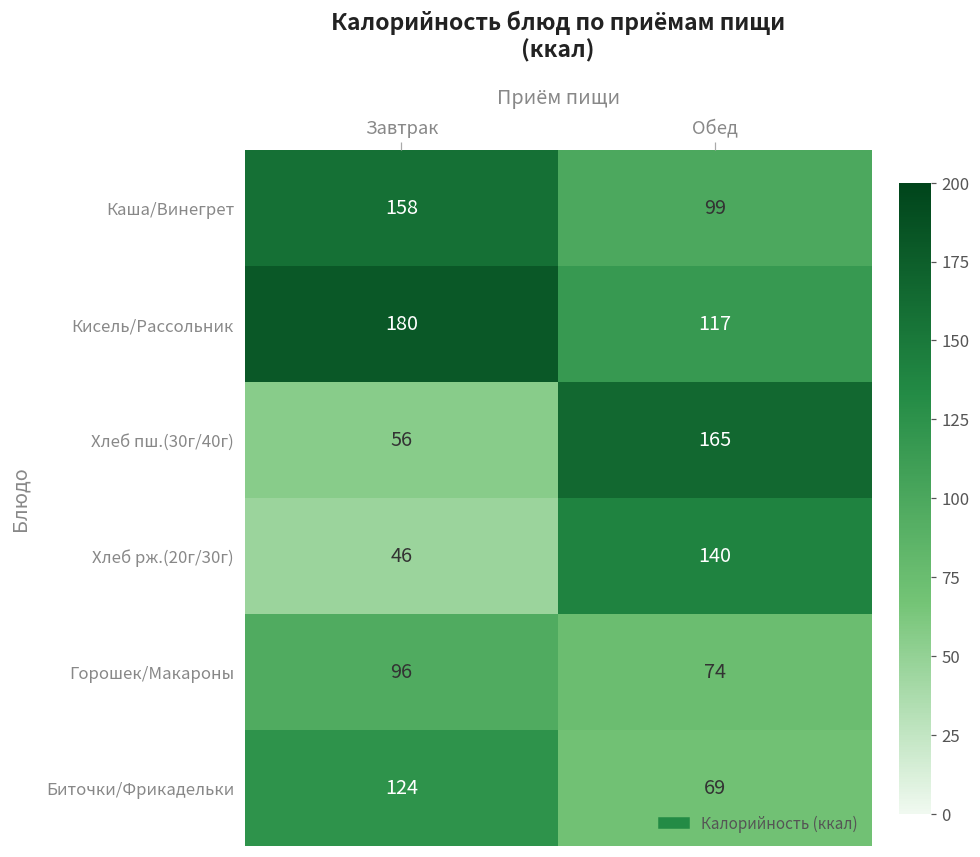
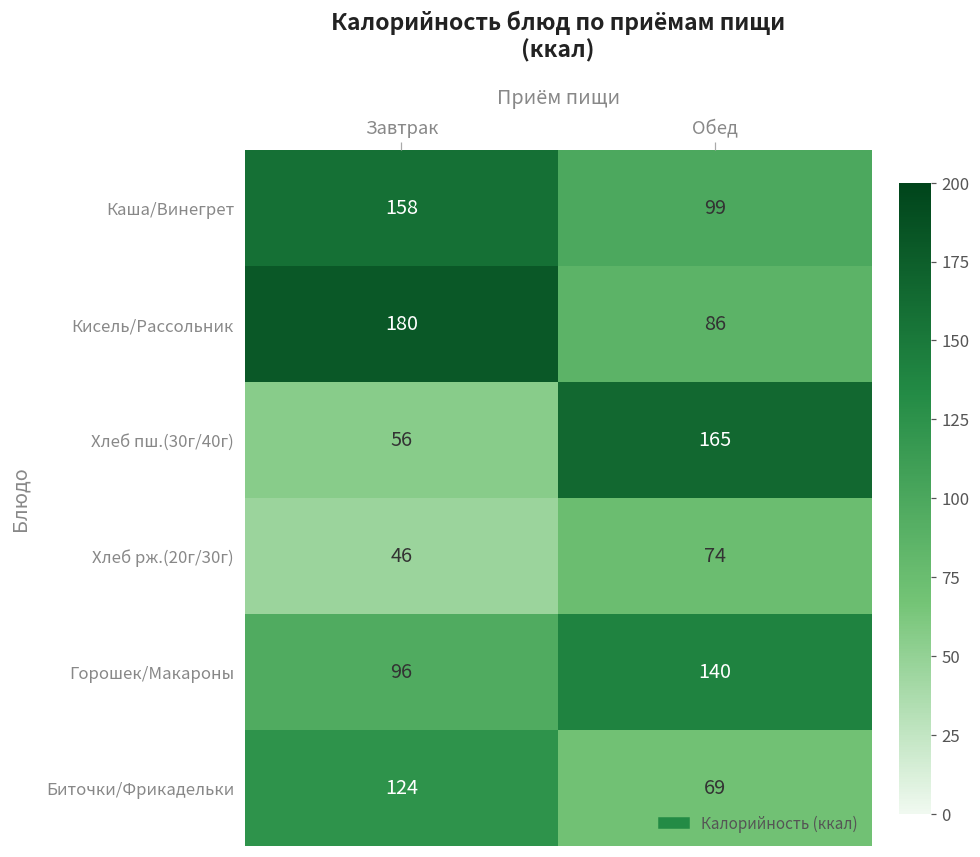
  {
    "Каша/Винегрет": {
      "Завтрак": 158,
      "Обед": 99
    },
    "Кисель/Рассольник": {
      "Завтрак": 180,
-     "Обед": 117
+     "Обед": 86
    },
    "Хлеб пш.(30г/40г)": {
      "Завтрак": 56,
      "Обед": 165
    },
    "Хлеб рж.(20г/30г)": {
      "Завтрак": 46,
-     "Обед": 140
+     "Обед": 74
    },
    "Горошек/Макароны": {
      "Завтрак": 96,
-     "Обед": 74
+     "Обед": 140
    },
    "Биточки/Фрикадельки": {
      "Завтрак": 124,
      "Обед": 69
    }
  }
